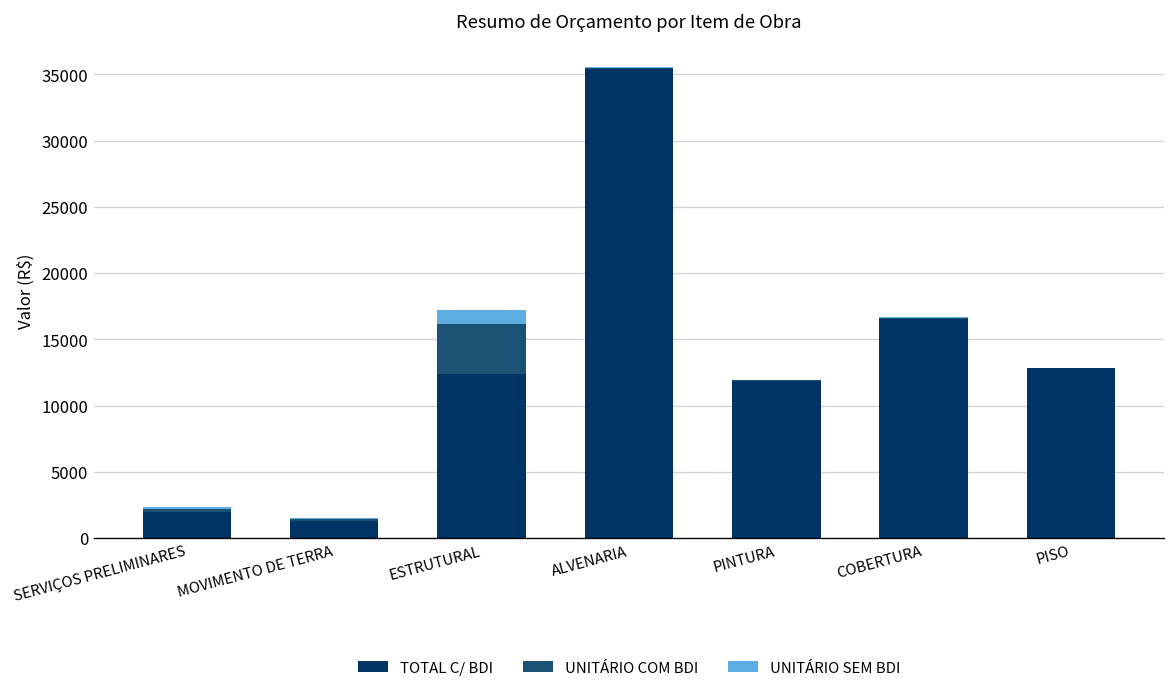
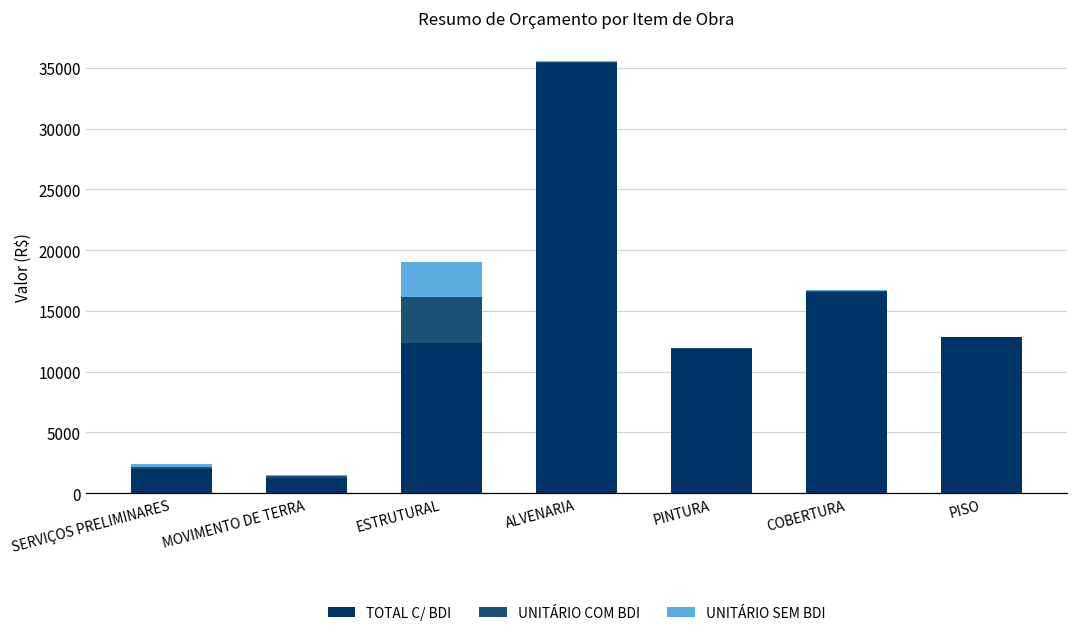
  {
    "UNITÁRIO SEM BDI": {
-     "ESTRUTURAL": 1000,
+     "ESTRUTURAL": 2900,
      "PISO": 0
    }
  }
